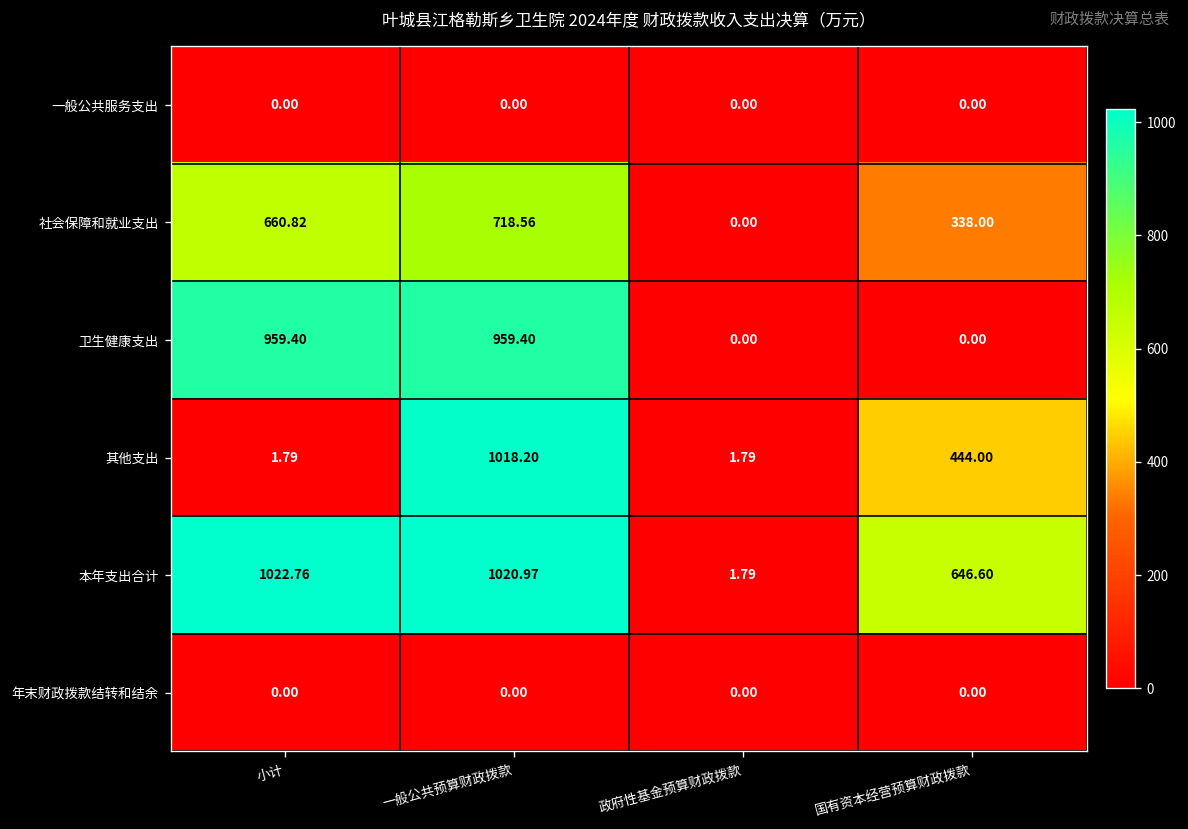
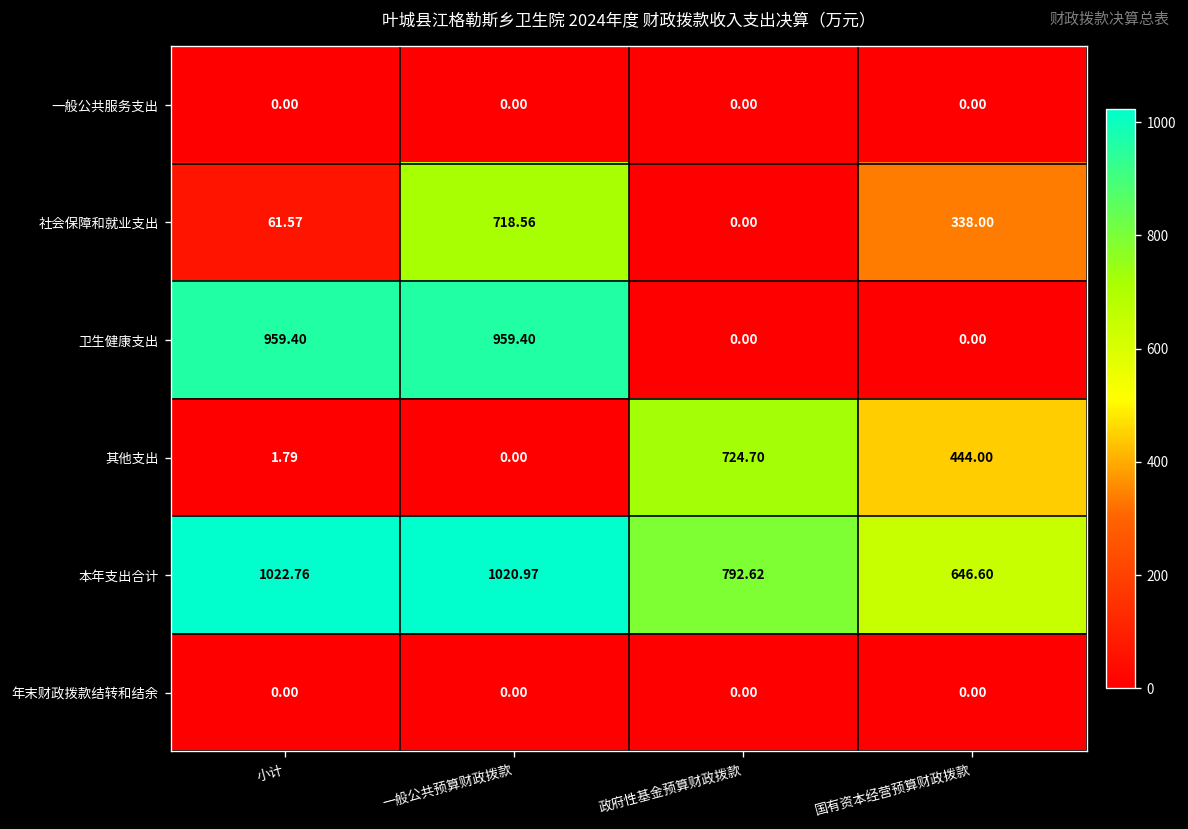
  {
    "一般公共服务支出": {
      "小计": 0.00,
      "一般公共预算财政拨款": 0.00,
      "政府性基金预算财政拨款": 0.00,
      "国有资本经营预算财政拨款": 0.00
    },
    "社会保障和就业支出": {
-     "小计": 660.82,
+     "小计": 61.57,
      "一般公共预算财政拨款": 718.56,
      "政府性基金预算财政拨款": 0.00,
      "国有资本经营预算财政拨款": 338.00
    },
    "卫生健康支出": {
      "小计": 959.40,
      "一般公共预算财政拨款": 959.40,
      "政府性基金预算财政拨款": 0.00,
      "国有资本经营预算财政拨款": 0.00
    },
    "其他支出": {
      "小计": 1.79,
-     "一般公共预算财政拨款": 1018.20,
-     "政府性基金预算财政拨款": 1.79,
+     "一般公共预算财政拨款": 0.00,
+     "政府性基金预算财政拨款": 724.70,
      "国有资本经营预算财政拨款": 444.00
    },
    "本年支出合计": {
      "小计": 1022.76,
      "一般公共预算财政拨款": 1020.97,
-     "政府性基金预算财政拨款": 1.79,
+     "政府性基金预算财政拨款": 792.62,
      "国有资本经营预算财政拨款": 646.60
    },
    "年末财政拨款结转和结余": {
      "小计": 0.00,
      "一般公共预算财政拨款": 0.00,
      "政府性基金预算财政拨款": 0.00,
      "国有资本经营预算财政拨款": 0.00
    }
  }
